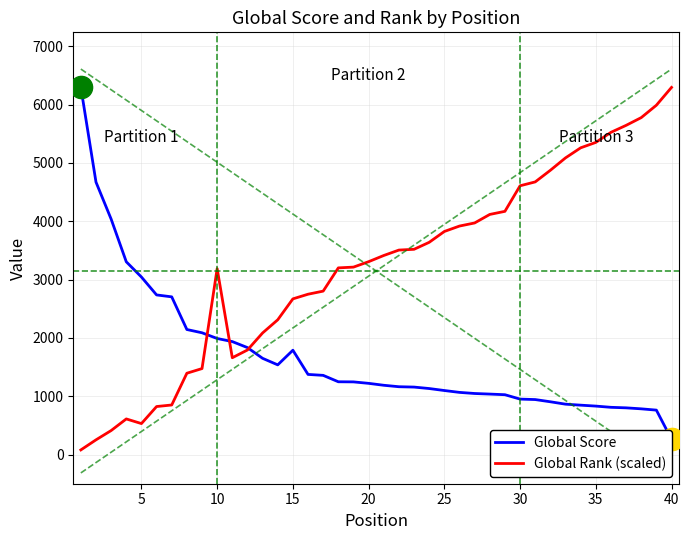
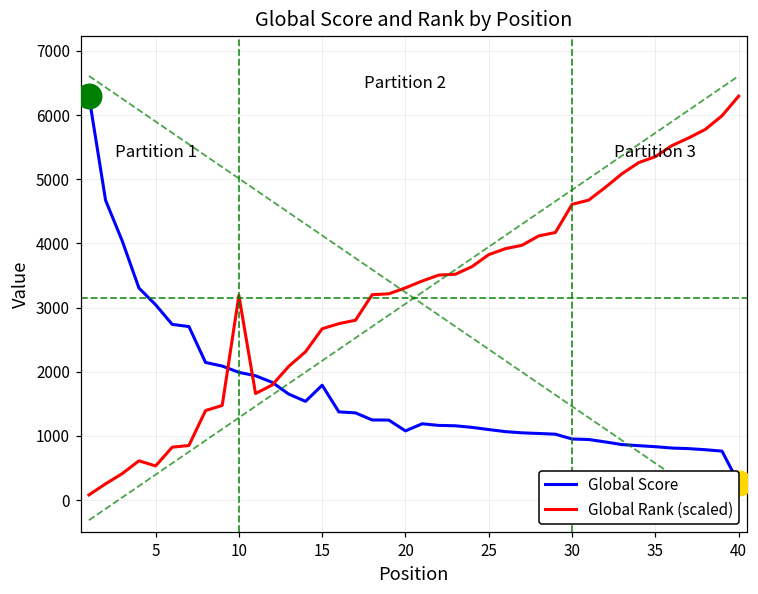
  {
    "Global Score": {
      "5": 3000,
      "10": 2000,
      "15": 1800,
-     "20": 1200,
+     "20": 1100,
      "25": 1100,
      "30": 1000,
      "35": 800
    },
    "Global Rank (scaled)": {
      "5": 500,
      "10": 3200,
      "15": 2700,
      "20": 3300,
      "25": 3800,
      "30": 4600,
      "40": 6300
    }
  }
